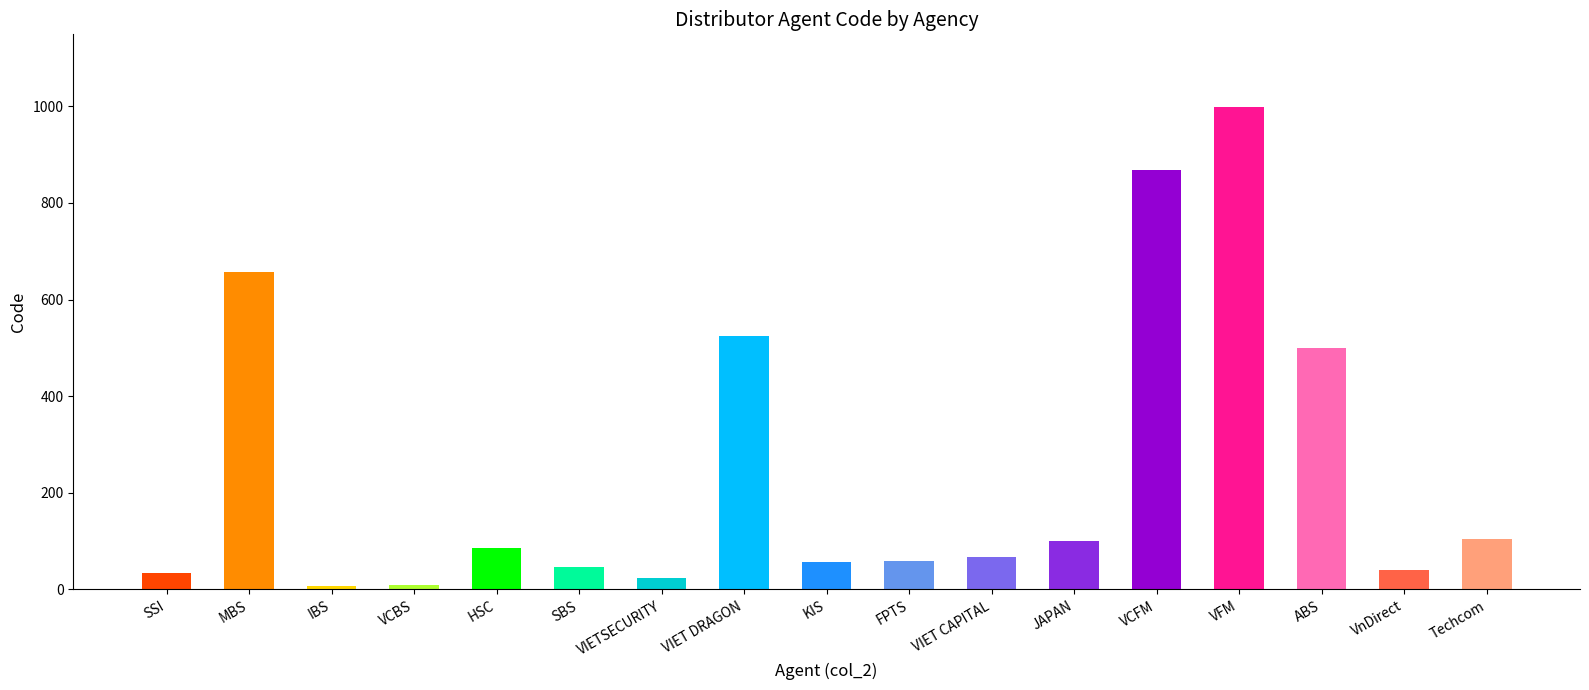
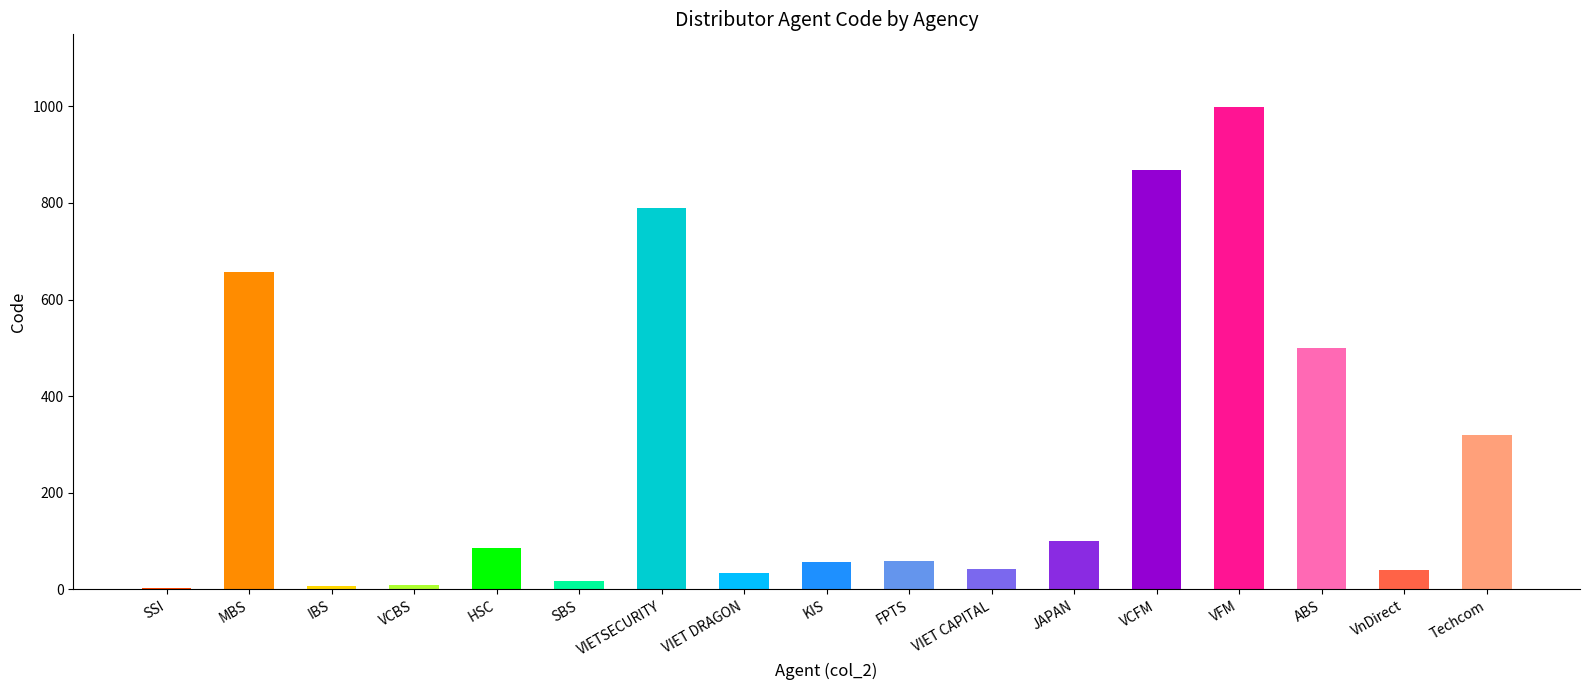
  {
-   "SSI": 30,
+   "SSI": 0,
    "MBS": 660,
    "IBS": 10,
    "VCBS": 10,
    "HSC": 90,
-   "SBS": 50,
-   "VIETSECURITY": 20,
-   "VIET DRAGON": 520,
+   "SBS": 20,
+   "VIETSECURITY": 790,
+   "VIET DRAGON": 30,
    "KIS": 60,
    "FPTS": 60,
-   "VIET CAPITAL": 70,
+   "VIET CAPITAL": 40,
    "JAPAN": 100,
    "VCFM": 870,
    "VFM": 1000,
    "ABS": 500,
    "VnDirect": 40,
-   "Techcom": 110
+   "Techcom": 320
  }
